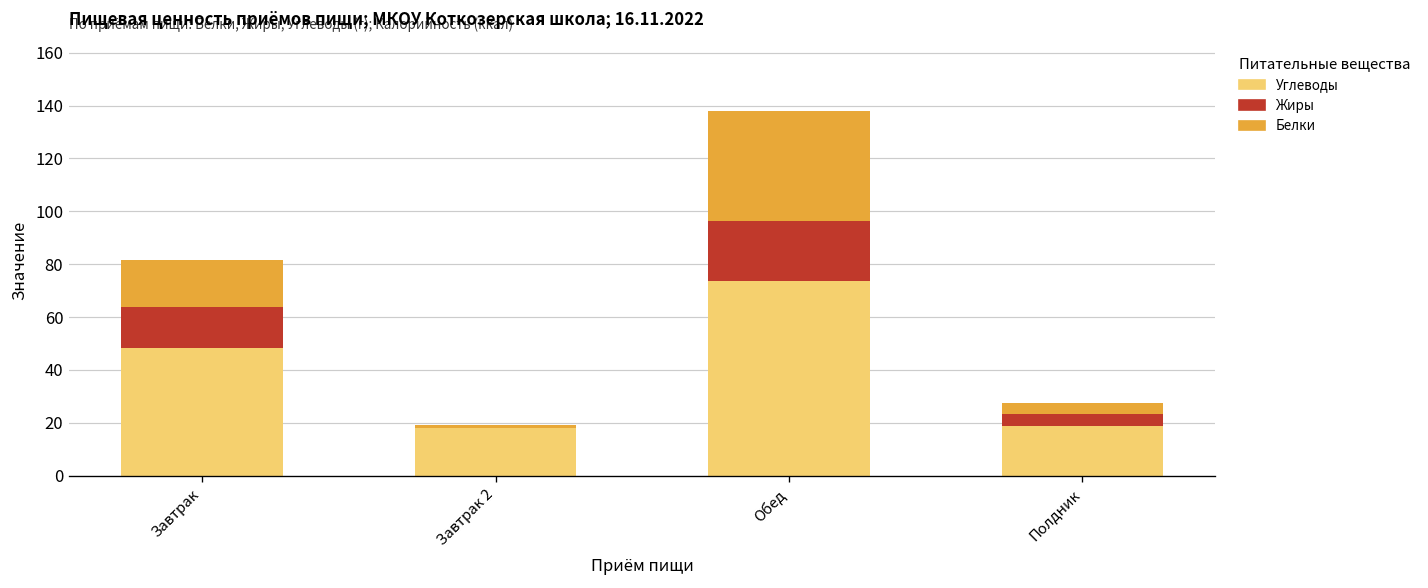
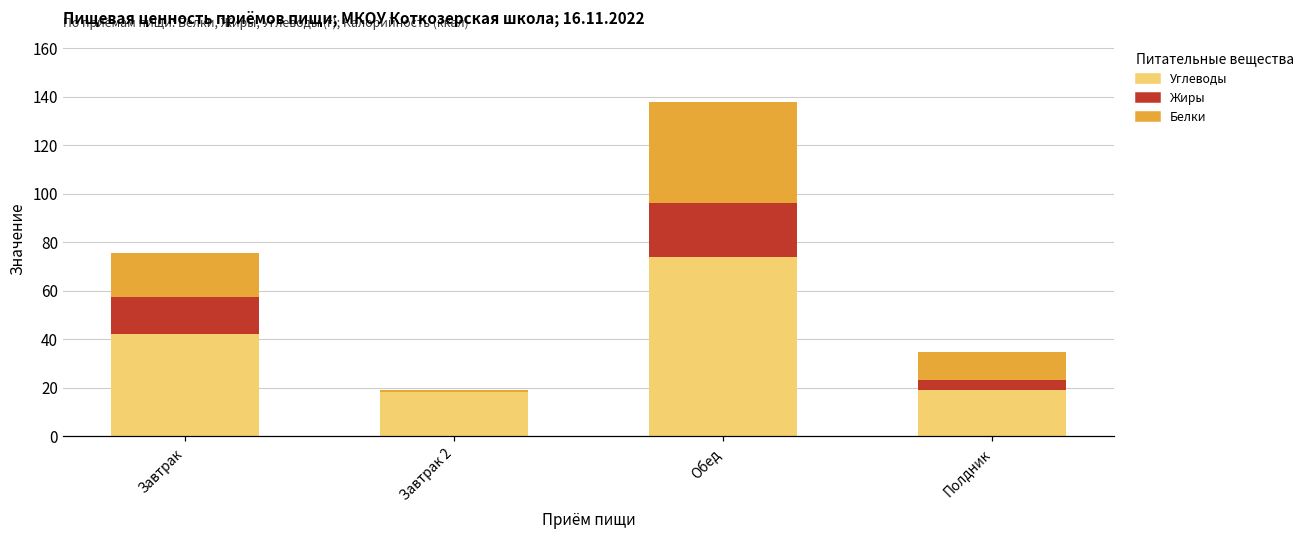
  {
    "Углеводы": {
-     "Завтрак": 48,
+     "Завтрак": 42,
      "Завтрак 2": 18,
      "Обед": 74,
      "Полдник": 19
    },
    "Жиры": {
      "Завтрак": 15,
      "Завтрак 2": 0,
      "Обед": 23,
      "Полдник": 4
    },
    "Белки": {
      "Завтрак": 18,
      "Обед": 42,
-     "Полдник": 4
+     "Полдник": 11
    }
  }
